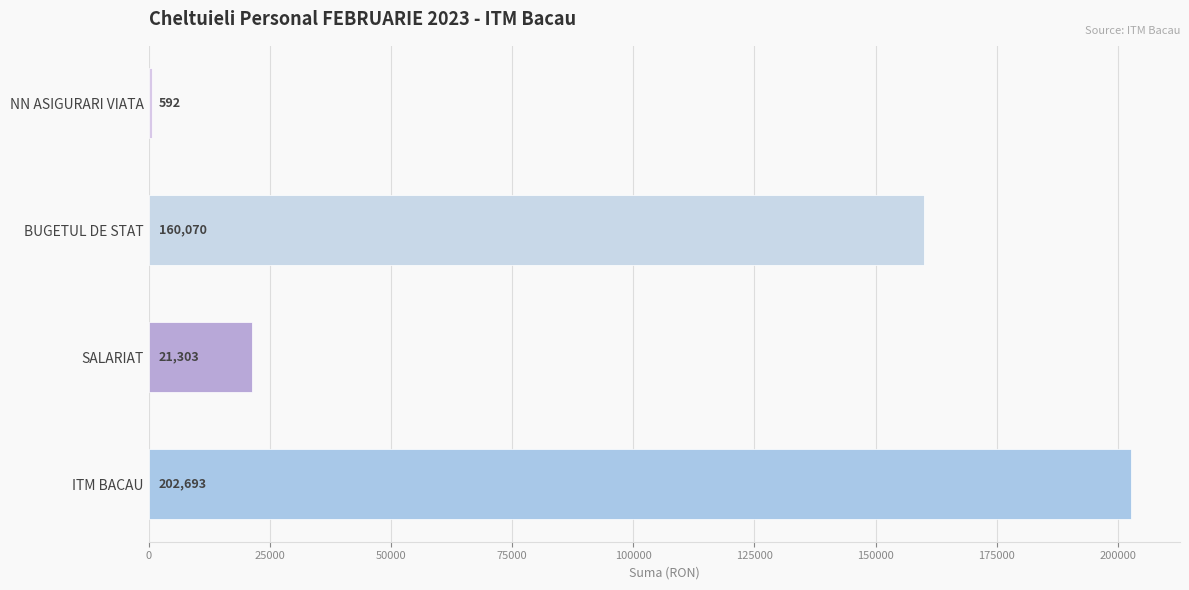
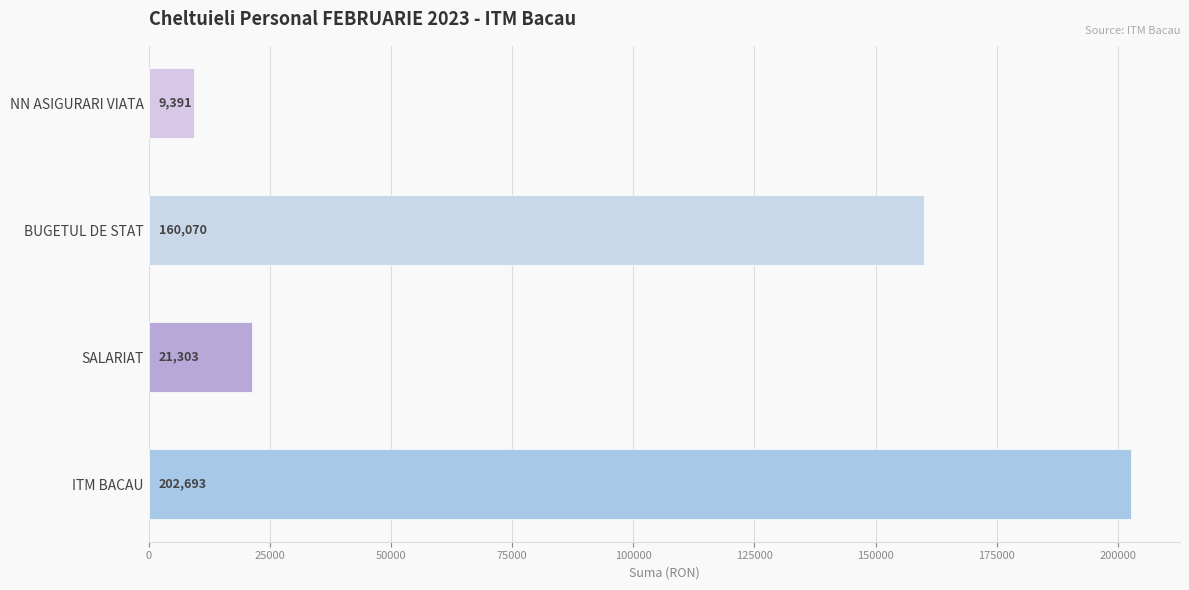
  {
-   "NN ASIGURARI VIATA": "592",
+   "NN ASIGURARI VIATA": "9,391",
    "BUGETUL DE STAT": "160,070",
    "SALARIAT": "21,303",
    "ITM BACAU": "202,693"
  }
